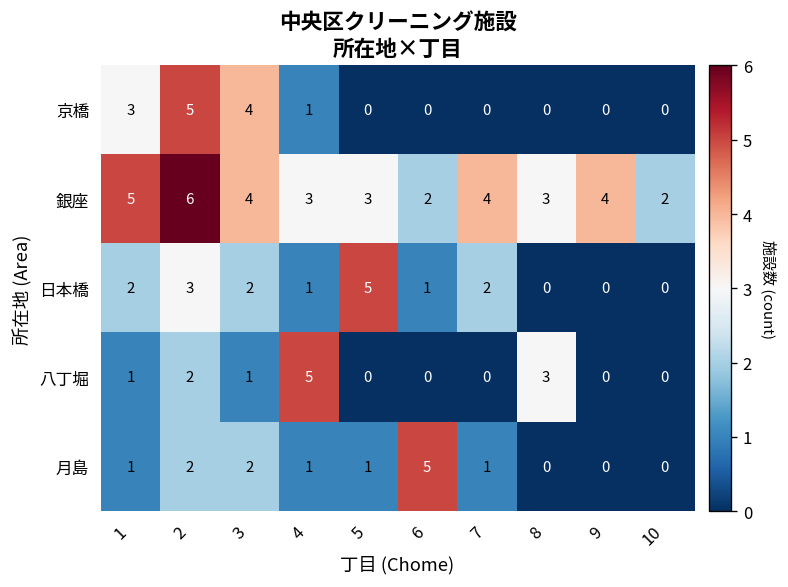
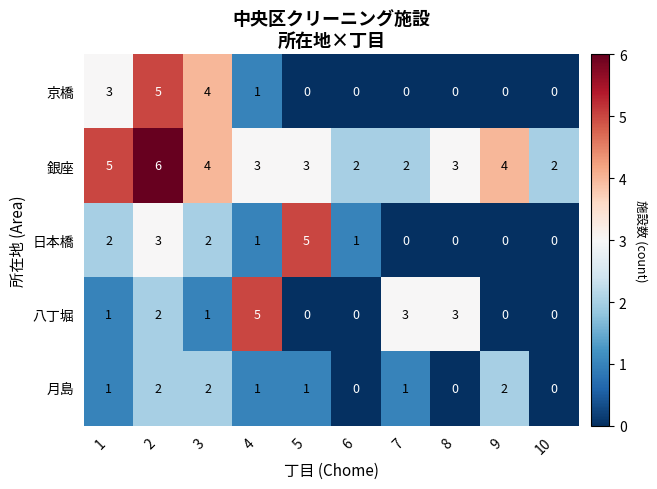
  {
    "京橋": {
      "1": 3,
      "2": 5,
      "3": 4,
      "4": 1,
      "5": 0,
      "6": 0,
      "7": 0,
      "8": 0,
      "9": 0,
      "10": 0
    },
    "銀座": {
      "1": 5,
      "2": 6,
      "3": 4,
      "4": 3,
      "5": 3,
      "6": 2,
-     "7": 4,
+     "7": 2,
      "8": 3,
      "9": 4,
      "10": 2
    },
    "日本橋": {
      "1": 2,
      "2": 3,
      "3": 2,
      "4": 1,
      "5": 5,
      "6": 1,
-     "7": 2,
+     "7": 0,
      "8": 0,
      "9": 0,
      "10": 0
    },
    "八丁堀": {
      "1": 1,
      "2": 2,
      "3": 1,
      "4": 5,
      "5": 0,
      "6": 0,
-     "7": 0,
+     "7": 3,
      "8": 3,
      "9": 0,
      "10": 0
    },
    "月島": {
      "1": 1,
      "2": 2,
      "3": 2,
      "4": 1,
      "5": 1,
-     "6": 5,
+     "6": 0,
      "7": 1,
      "8": 0,
-     "9": 0,
+     "9": 2,
      "10": 0
    }
  }
